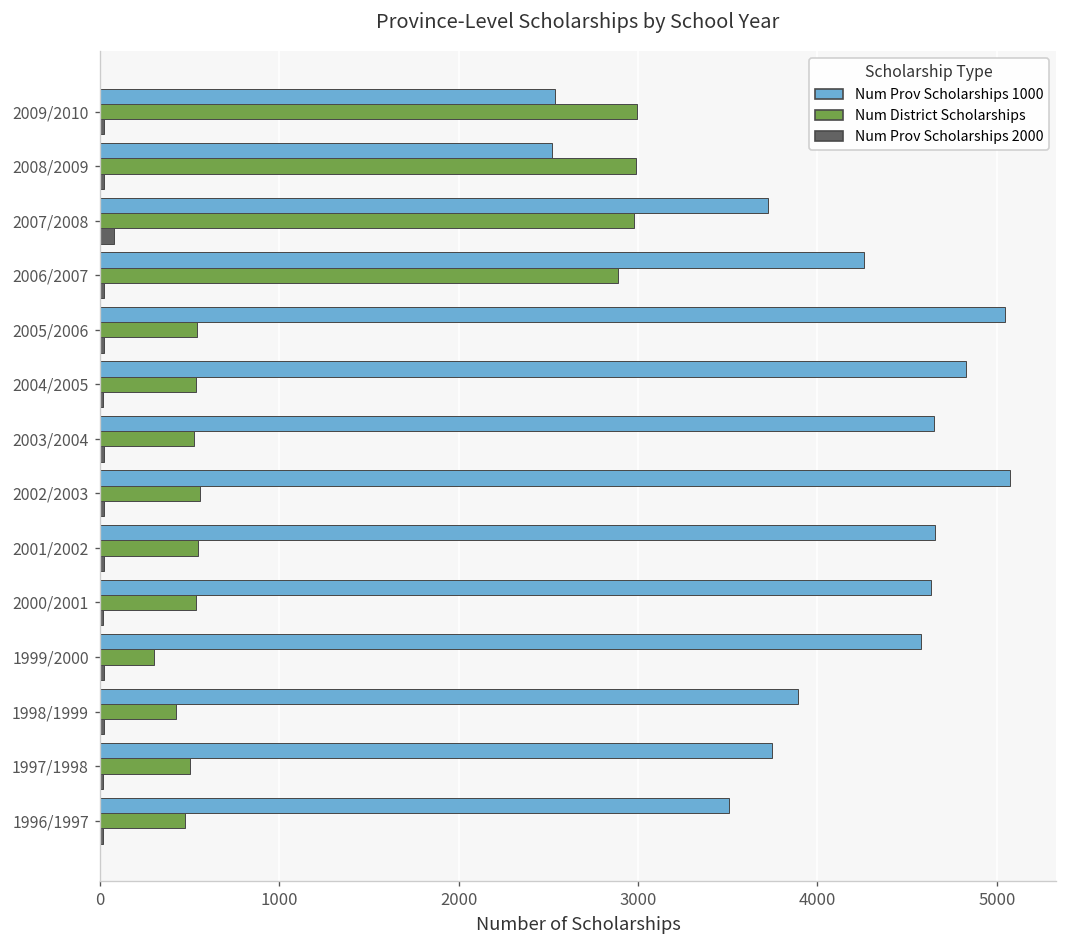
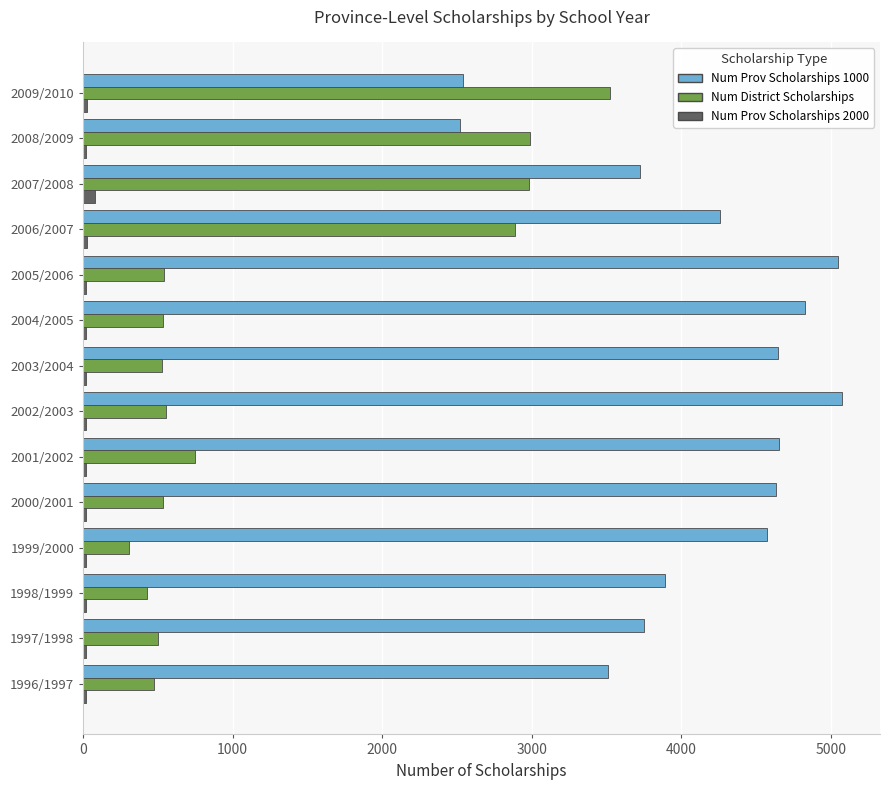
  {
    "Num Prov Scholarships 1000": {
      "2009/2010": 2540,
      "2008/2009": 2520,
      "2007/2008": 3730,
      "2006/2007": 4260,
      "2005/2006": 5050,
      "2004/2005": 4830,
      "2003/2004": 4650,
      "2002/2003": 5080,
      "2001/2002": 4660,
      "2000/2001": 4630,
      "1999/2000": 4580,
      "1998/1999": 3890,
      "1997/1998": 3750,
      "1996/1997": 3510
    },
    "Num District Scholarships": {
-     "2009/2010": 3000,
+     "2009/2010": 3530,
      "2008/2009": 2990,
      "2007/2008": 2980,
      "2006/2007": 2890,
      "2005/2006": 540,
      "2004/2005": 530,
      "2003/2004": 530,
      "2002/2003": 560,
-     "2001/2002": 550,
+     "2001/2002": 750,
      "2000/2001": 540,
      "1999/2000": 300,
      "1998/1999": 430,
      "1997/1998": 500,
      "1996/1997": 470
    },
    "Num Prov Scholarships 2000": {
      "2009/2010": 20,
      "2008/2009": 20,
      "2007/2008": 80,
      "2006/2007": 30,
      "2005/2006": 20,
      "2004/2005": 20,
      "2003/2004": 20,
      "2002/2003": 20,
      "2001/2002": 20,
      "2000/2001": 20,
      "1999/2000": 20,
      "1998/1999": 20,
      "1997/1998": 20,
      "1996/1997": 20
    }
  }
